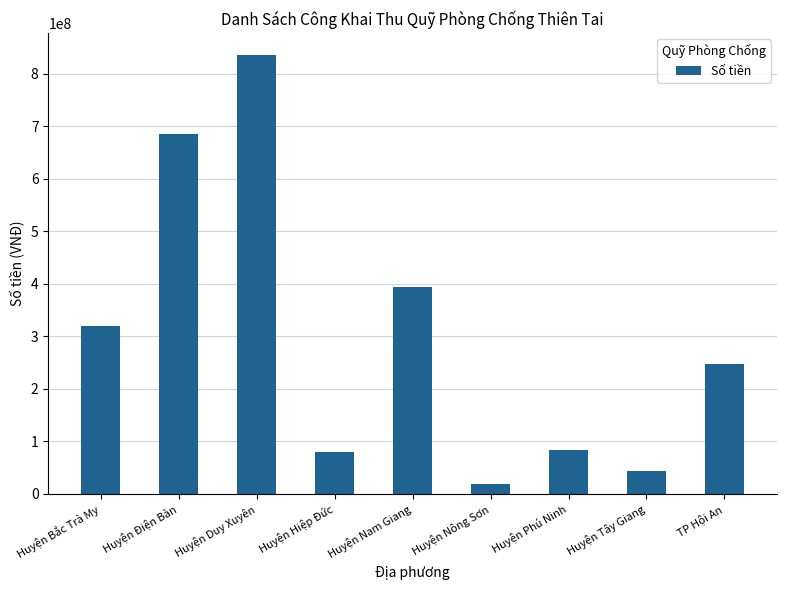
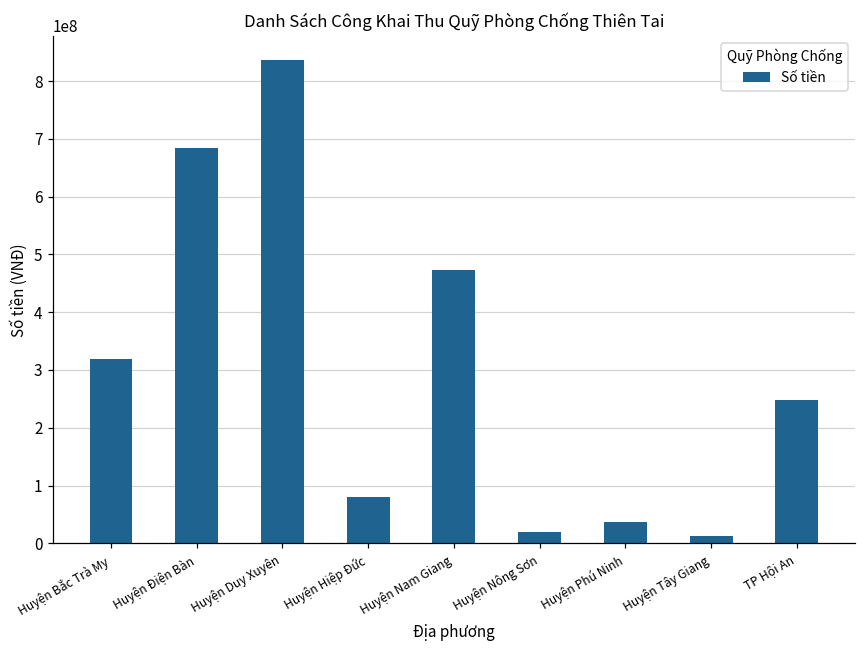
  {
    "Huyện Bắc Trà My": 320000000,
    "Huyện Điện Bàn": 680000000,
    "Huyện Duy Xuyên": 840000000,
    "Huyện Hiệp Đức": 80000000,
-   "Huyện Nam Giang": 390000000,
+   "Huyện Nam Giang": 470000000,
    "Huyện Nông Sơn": 20000000,
-   "Huyện Phú Ninh": 80000000,
-   "Huyện Tây Giang": 40000000,
+   "Huyện Phú Ninh": 40000000,
+   "Huyện Tây Giang": 10000000,
    "TP Hội An": 250000000
  }
